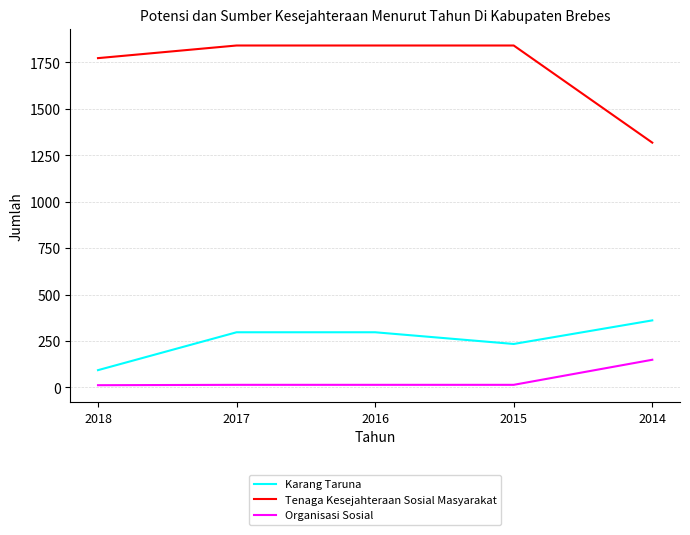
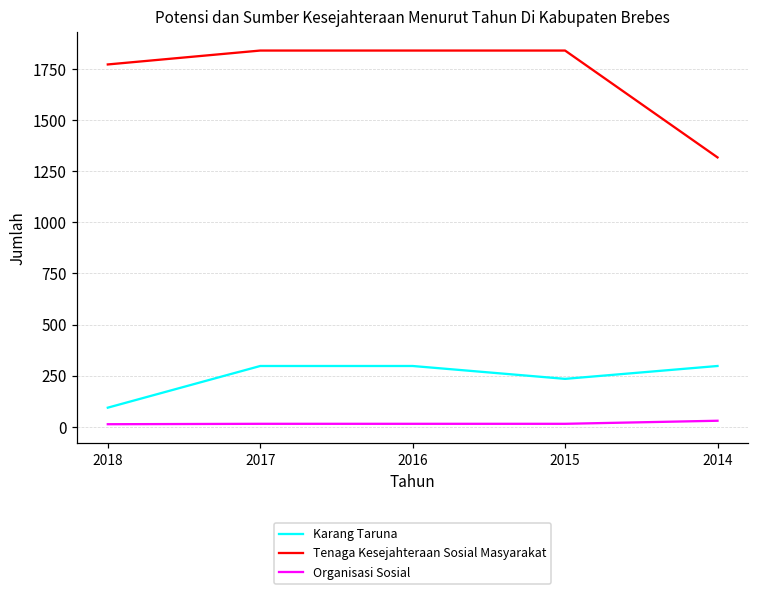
  {
    "Karang Taruna": {
      "2018": 90,
      "2017": 300,
      "2016": 300,
      "2015": 230,
-     "2014": 360
+     "2014": 300
    },
    "Tenaga Kesejahteraan Sosial Masyarakat": {
      "2018": 1770,
      "2017": 1840,
      "2016": 1840,
      "2015": 1840,
      "2014": 1320
    },
    "Organisasi Sosial": {
      "2018": 10,
      "2017": 10,
      "2016": 10,
      "2015": 10,
-     "2014": 150
+     "2014": 30
    }
  }
